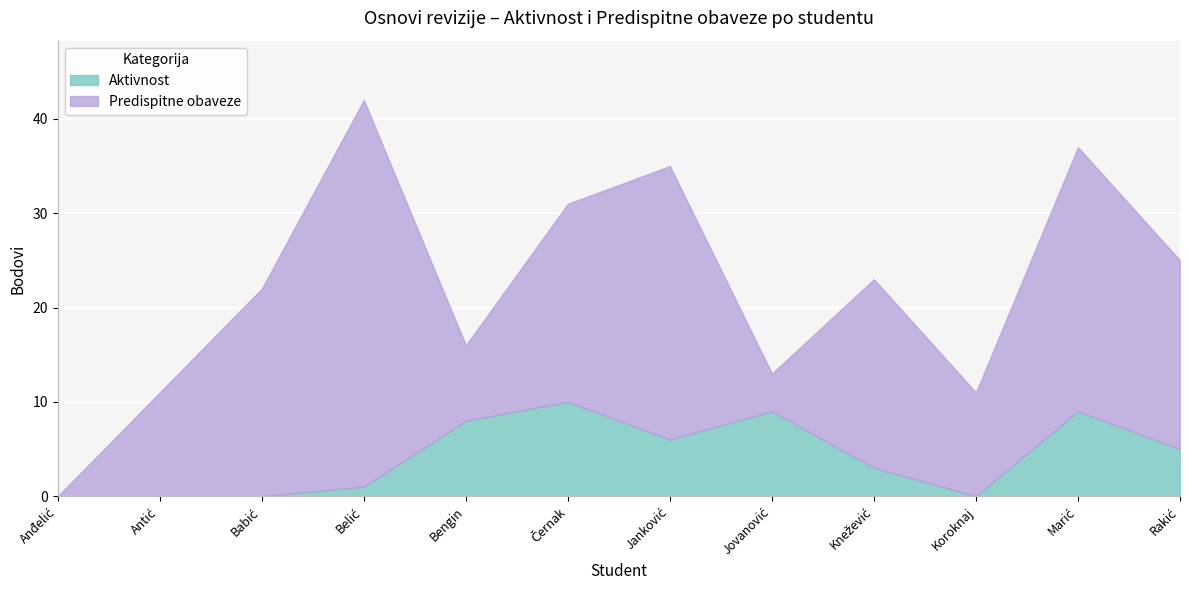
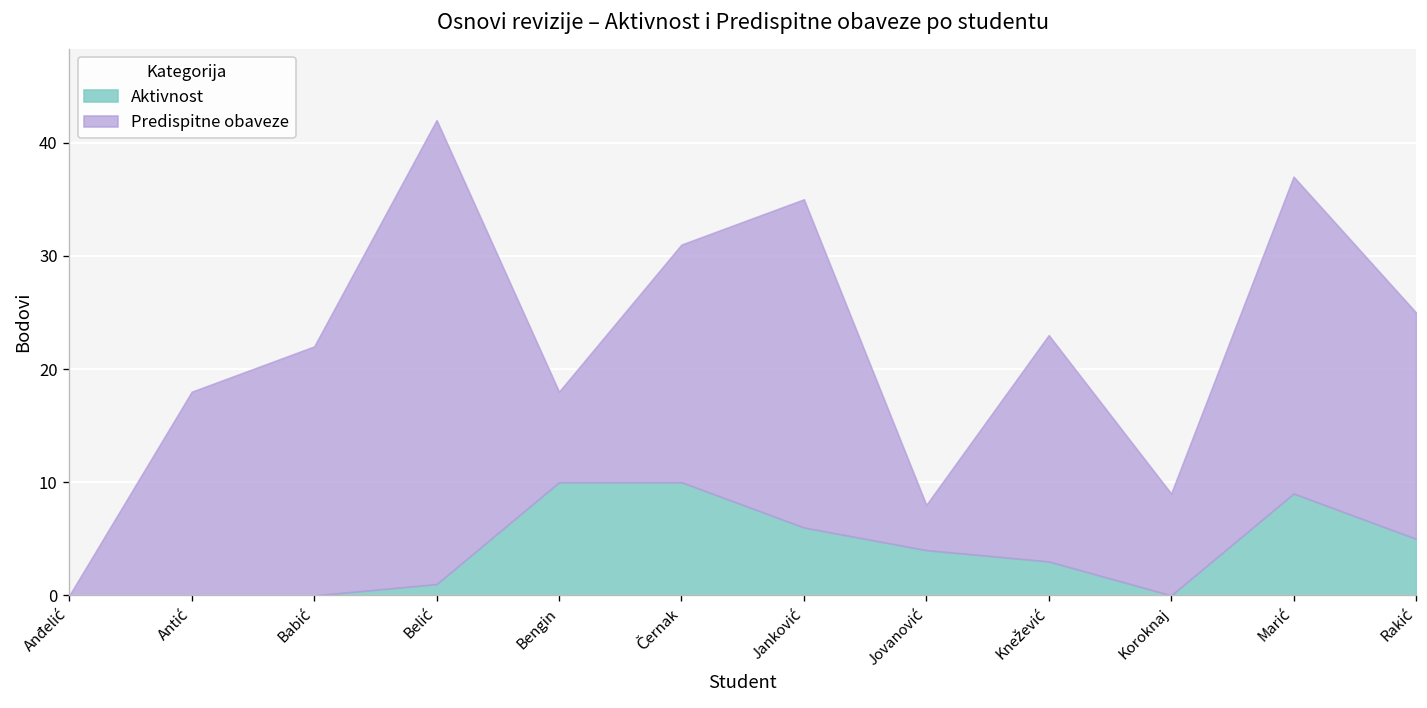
  {
    "Aktivnost": {
      "Antić": 0,
      "Babić": 0,
      "Belić": 1,
-     "Bengin": 8,
+     "Bengin": 10,
      "Černak": 10,
      "Janković": 6,
-     "Jovanović": 9,
+     "Jovanović": 4,
      "Knežević": 3,
      "Koroknaj": 0,
      "Marić": 9,
      "Rakić": 5
    },
    "Predispitne obaveze": {
-     "Antić": 11,
+     "Antić": 18,
      "Babić": 22,
      "Belić": 41,
      "Bengin": 8,
      "Černak": 21,
      "Janković": 29,
      "Jovanović": 4,
      "Knežević": 20,
-     "Koroknaj": 11,
+     "Koroknaj": 9,
      "Marić": 28,
      "Rakić": 20
    }
  }
